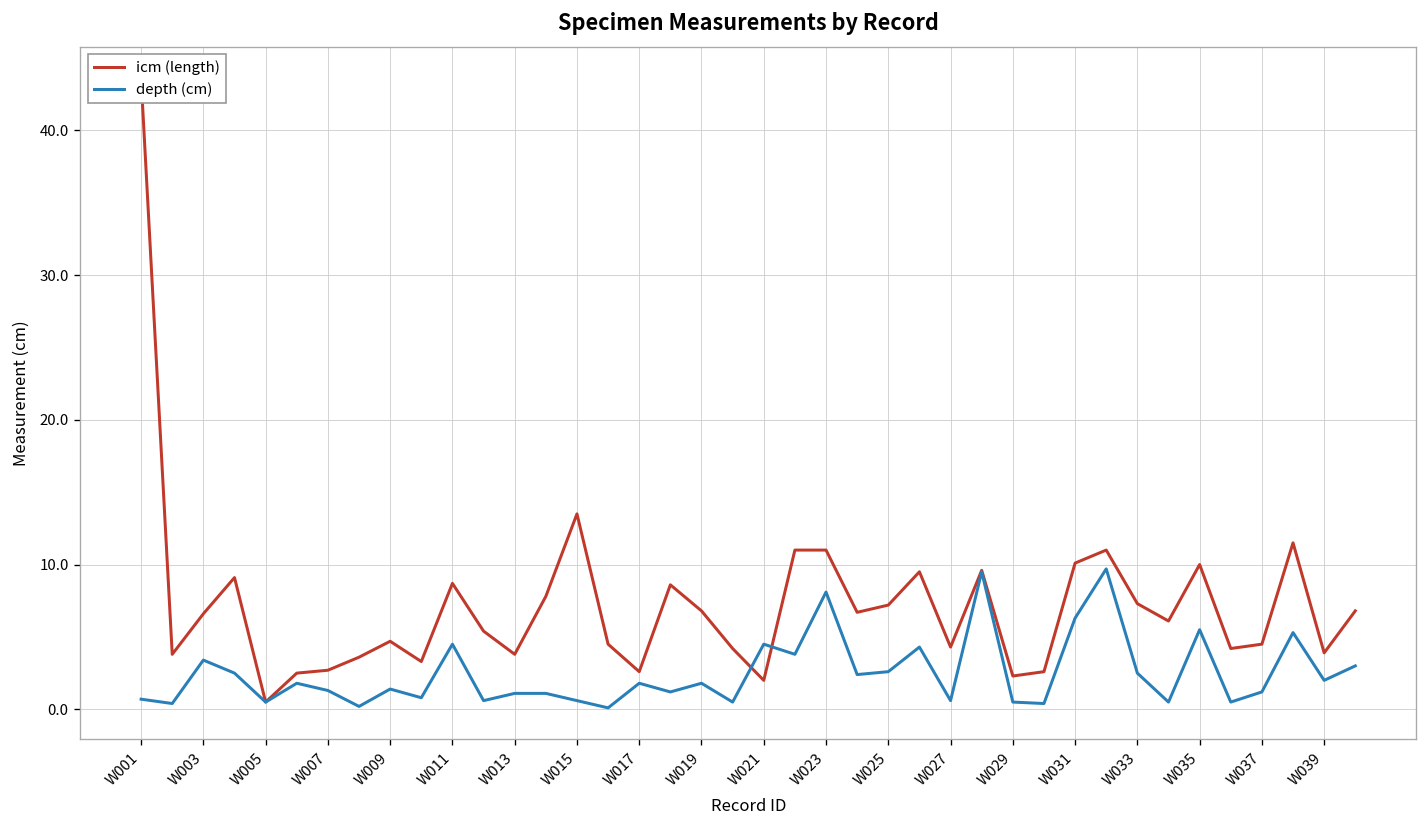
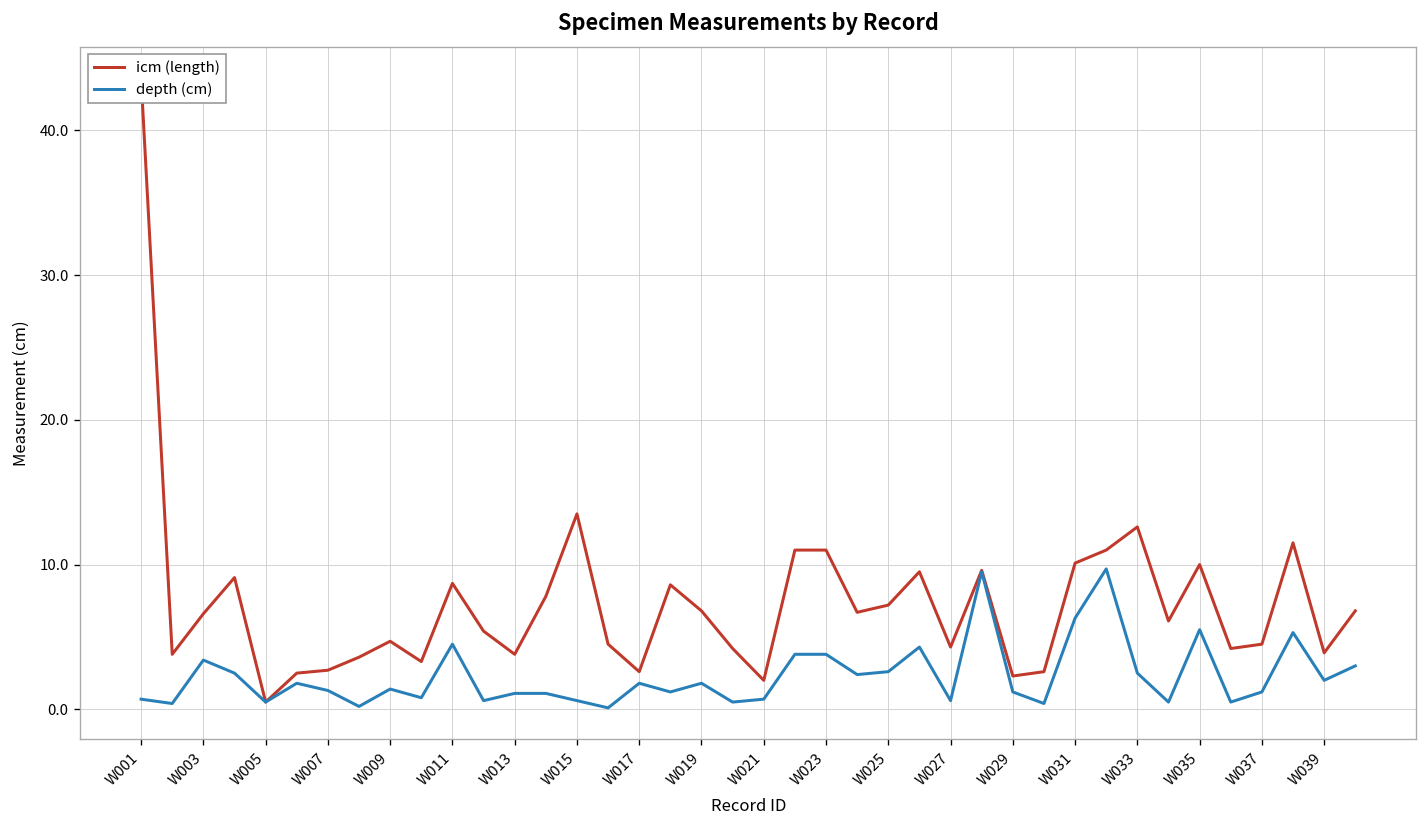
  {
    "icm (length)": {
      "W003": 6.6,
      "W007": 2.7,
      "W009": 4.7,
      "W011": 8.7,
      "W013": 3.8,
      "W015": 13.5,
      "W017": 2.6,
      "W019": 6.8,
      "W021": 2.0,
      "W023": 11.0,
      "W025": 7.2,
      "W027": 4.3,
      "W029": 2.3,
      "W031": 10.1,
-     "W033": 7.3,
+     "W033": 12.6,
      "W035": 10.0,
      "W037": 4.5,
      "W039": 3.9
    },
    "depth (cm)": {
      "W001": 0.7,
      "W003": 3.4,
      "W007": 1.3,
      "W009": 1.4,
      "W011": 4.5,
      "W013": 1.1,
      "W015": 0.6,
      "W017": 1.8,
      "W019": 1.8,
-     "W021": 4.5,
-     "W023": 8.1,
+     "W021": 0.7,
+     "W023": 3.8,
      "W025": 2.6,
      "W027": 0.6,
-     "W029": 0.5,
+     "W029": 1.2,
      "W031": 6.3,
      "W033": 2.5,
      "W035": 5.5,
      "W037": 1.2,
      "W039": 2.0
    }
  }
